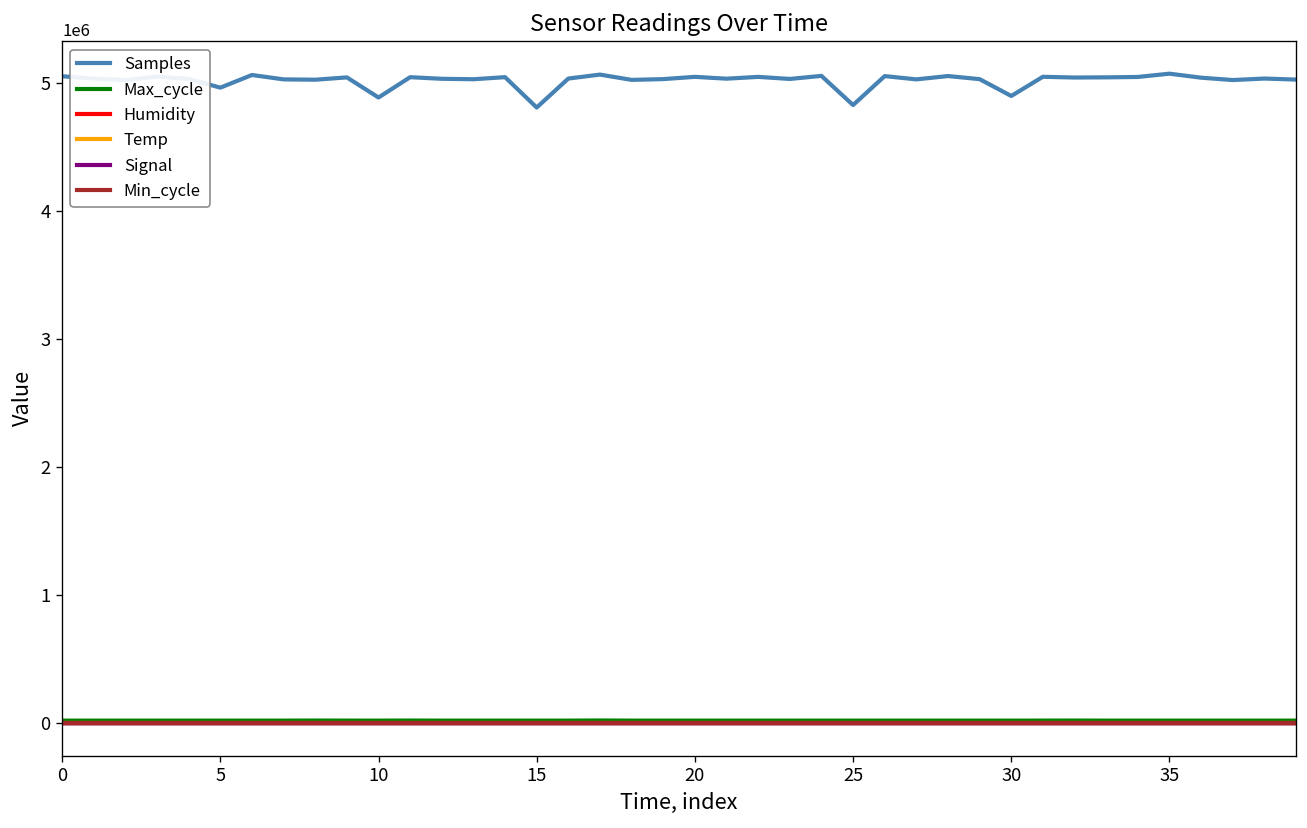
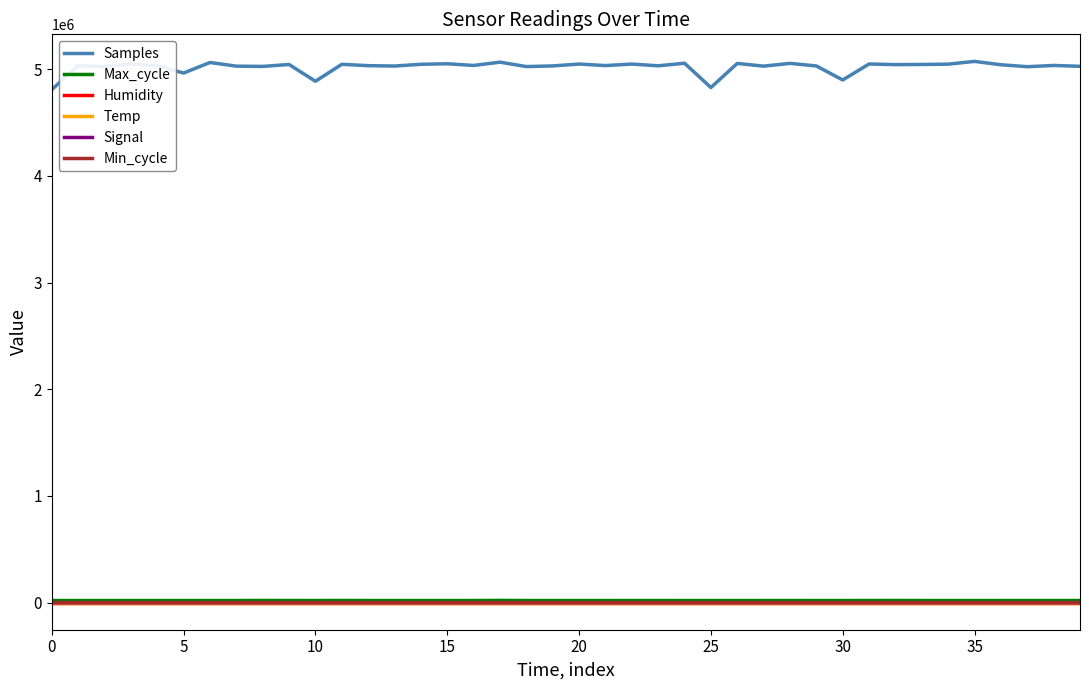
  {
    "Samples": {
-     "0": 5050000,
+     "0": 4810000,
      "5": 4960000,
      "10": 4890000,
-     "15": 4810000,
+     "15": 5050000,
      "20": 5050000,
      "25": 4830000,
      "30": 4900000,
      "35": 5070000
    }
  }
